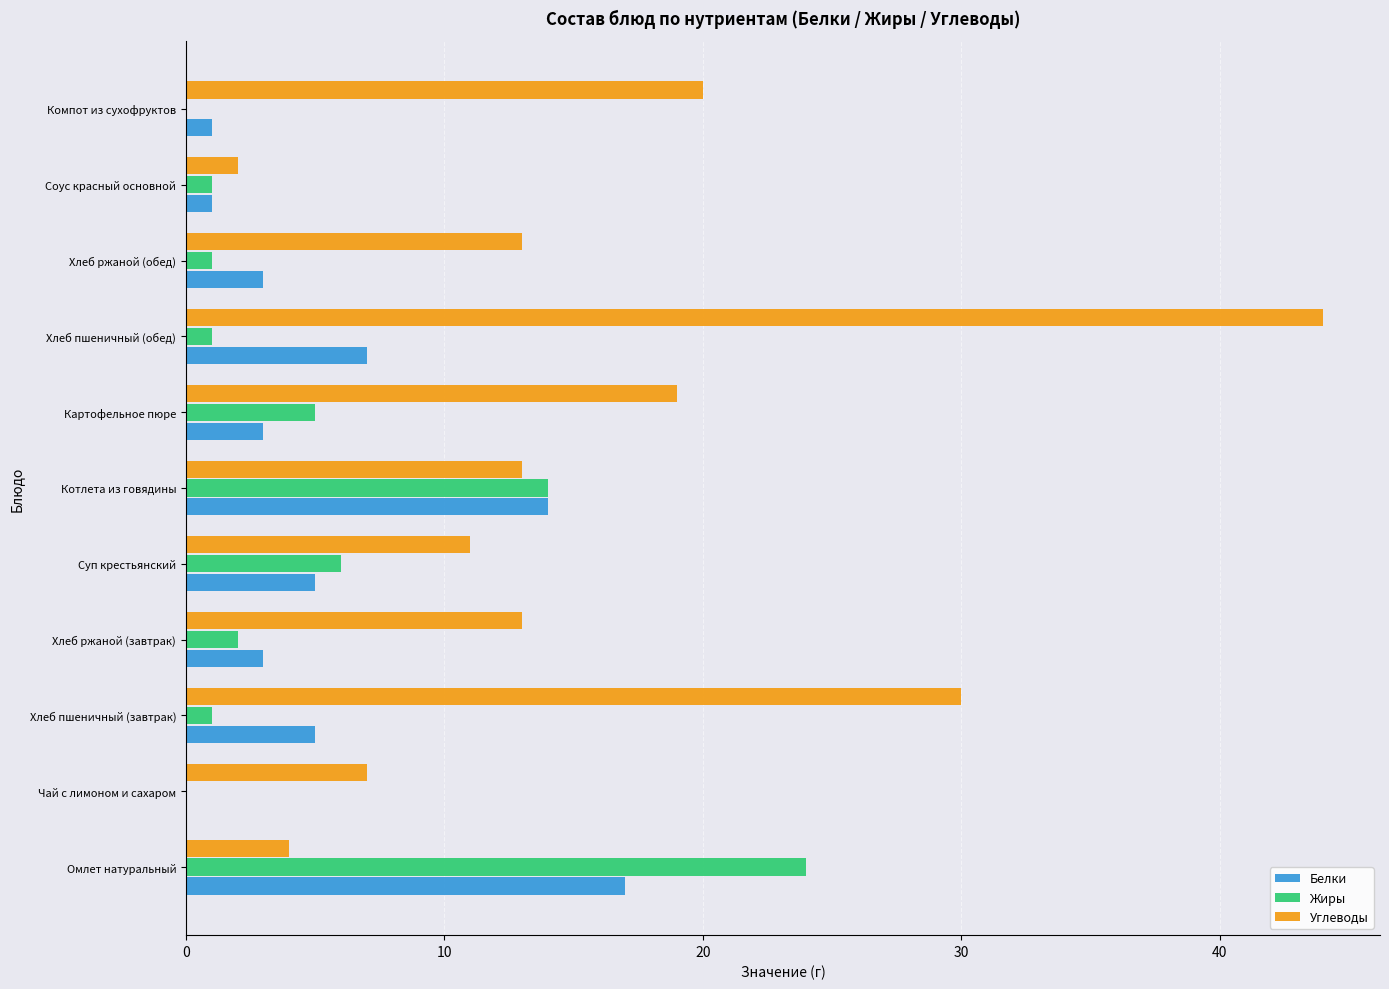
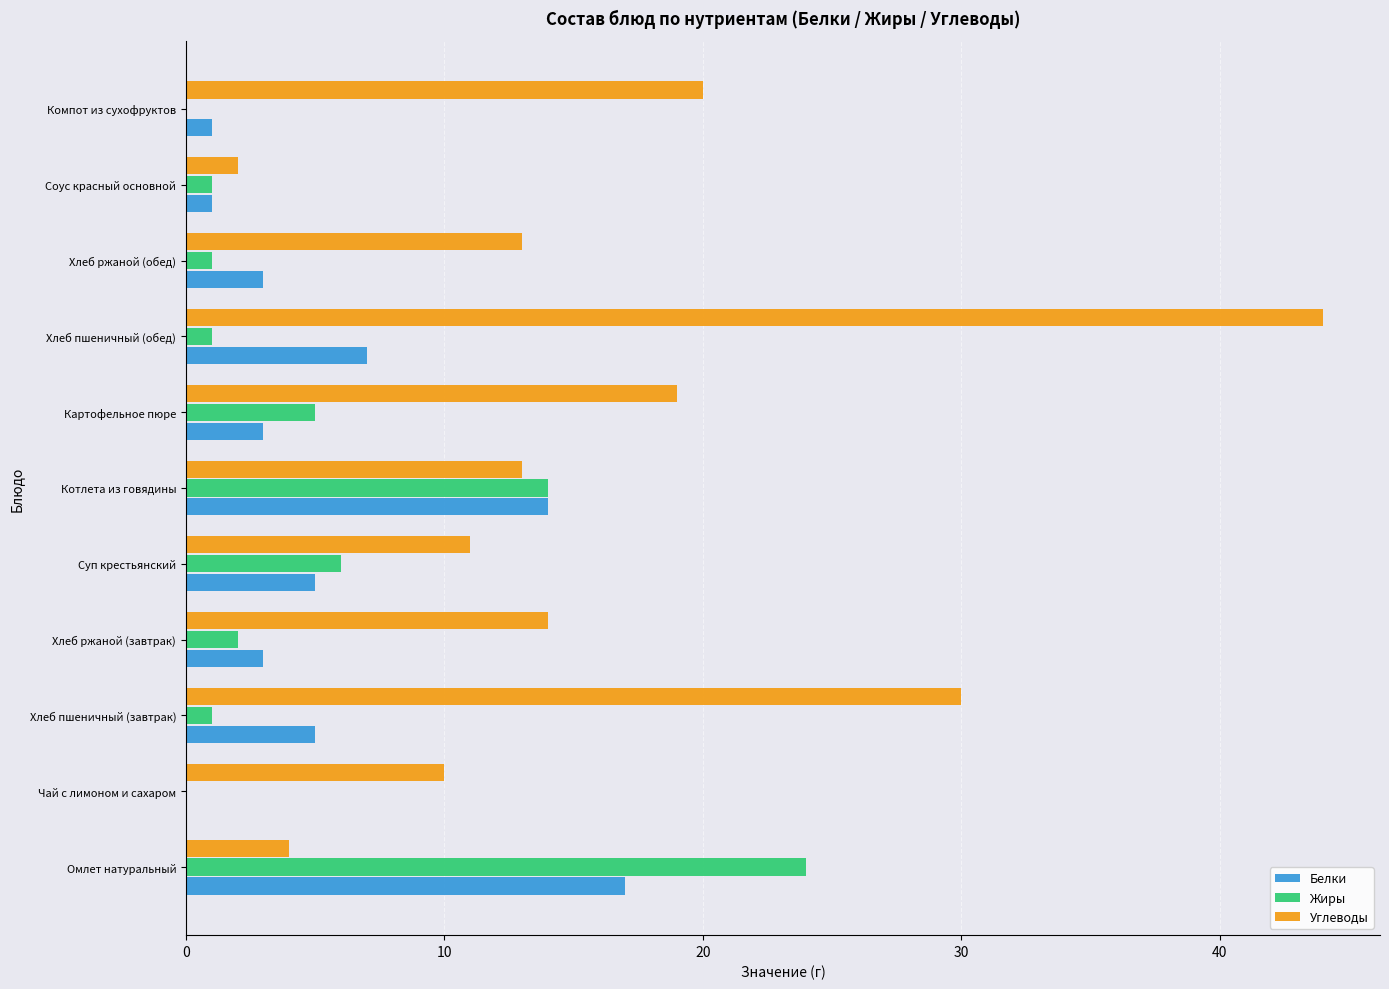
  {
    "Белки": {
      "Компот из сухофруктов": 1,
      "Соус красный основной": 1,
      "Хлеб ржаной (обед)": 3,
      "Хлеб пшеничный (обед)": 7,
      "Картофельное пюре": 3,
      "Котлета из говядины": 14,
      "Суп крестьянский": 5,
      "Хлеб ржаной (завтрак)": 3,
      "Хлеб пшеничный (завтрак)": 5,
      "Чай с лимоном и сахаром": 0,
      "Омлет натуральный": 17
    },
    "Жиры": {
      "Компот из сухофруктов": 0,
      "Соус красный основной": 1,
      "Хлеб ржаной (обед)": 1,
      "Хлеб пшеничный (обед)": 1,
      "Картофельное пюре": 5,
      "Котлета из говядины": 14,
      "Суп крестьянский": 6,
      "Хлеб ржаной (завтрак)": 2,
      "Хлеб пшеничный (завтрак)": 1,
      "Чай с лимоном и сахаром": 0,
      "Омлет натуральный": 24
    },
    "Углеводы": {
      "Компот из сухофруктов": 20,
      "Соус красный основной": 2,
      "Хлеб ржаной (обед)": 13,
      "Хлеб пшеничный (обед)": 44,
      "Картофельное пюре": 19,
      "Котлета из говядины": 13,
      "Суп крестьянский": 11,
-     "Хлеб ржаной (завтрак)": 13,
+     "Хлеб ржаной (завтрак)": 14,
      "Хлеб пшеничный (завтрак)": 30,
-     "Чай с лимоном и сахаром": 7,
+     "Чай с лимоном и сахаром": 10,
      "Омлет натуральный": 4
    }
  }
